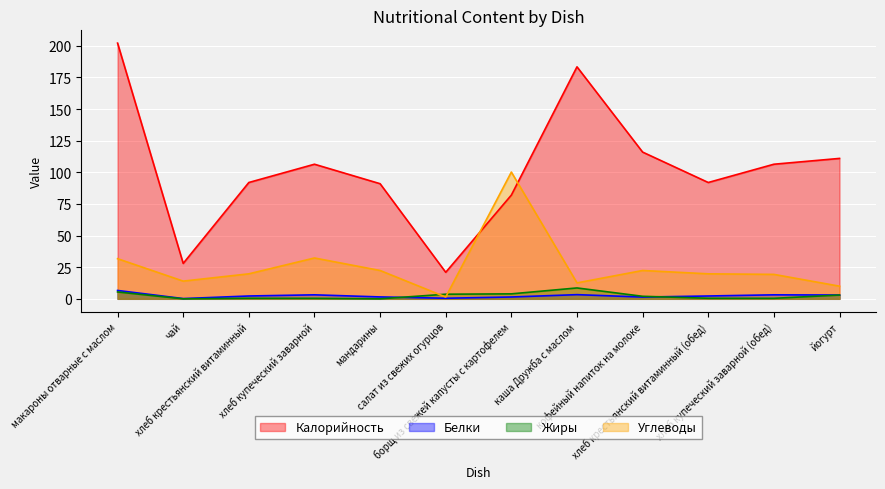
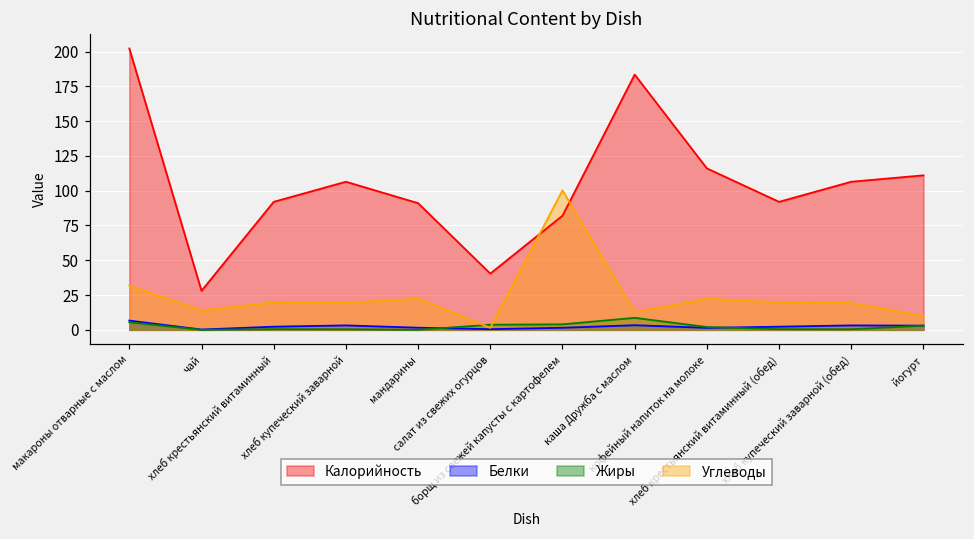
  {
    "Калорийность": {
      "макароны отварные с маслом": 202,
      "чай": 28,
      "хлеб крестьянский витаминный": 92,
      "хлеб купеческий заварной": 106,
      "мандарины": 91,
-     "салат из свежих огурцов": 21,
+     "салат из свежих огурцов": 40,
      "борщ из свежей капусты с картофелем": 82,
      "каша Дружба с маслом": 183,
      "кофейный напиток на молоке": 116,
      "хлеб крестьянский витаминный (обед)": 92,
      "хлеб купеческий заварной (обед)": 106,
      "йогурт": 111
    },
    "Белки": {
      "хлеб купеческий заварной": 3,
      "борщ из свежей капусты с картофелем": 1,
      "каша Дружба с маслом": 3,
      "хлеб купеческий заварной (обед)": 3
    },
    "Жиры": {
      "хлеб купеческий заварной": 0,
      "салат из свежих огурцов": 4,
      "борщ из свежей капусты с картофелем": 4,
      "каша Дружба с маслом": 9,
      "хлеб купеческий заварной (обед)": 0
    },
    "Углеводы": {
      "макароны отварные с маслом": 32,
      "чай": 14,
      "хлеб крестьянский витаминный": 20,
-     "хлеб купеческий заварной": 32,
+     "хлеб купеческий заварной": 19,
      "мандарины": 22,
      "борщ из свежей капусты с картофелем": 100,
      "каша Дружба с маслом": 13,
      "кофейный напиток на молоке": 22,
      "хлеб крестьянский витаминный (обед)": 20,
      "хлеб купеческий заварной (обед)": 19,
      "йогурт": 10
    }
  }
